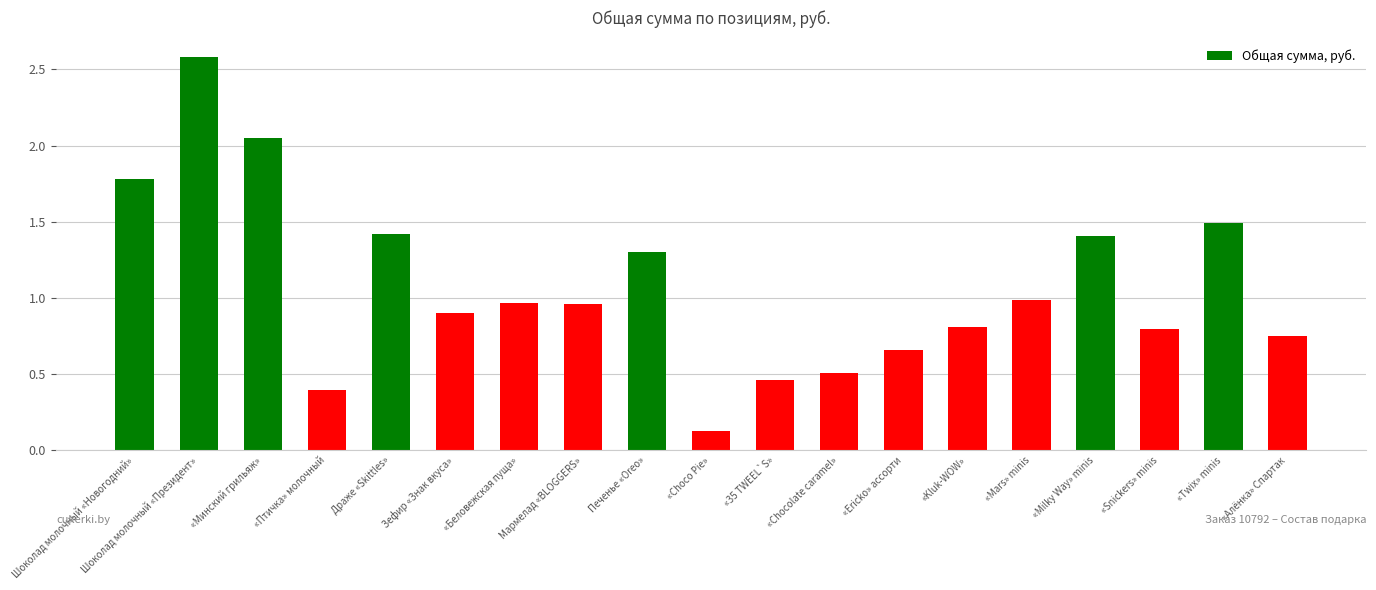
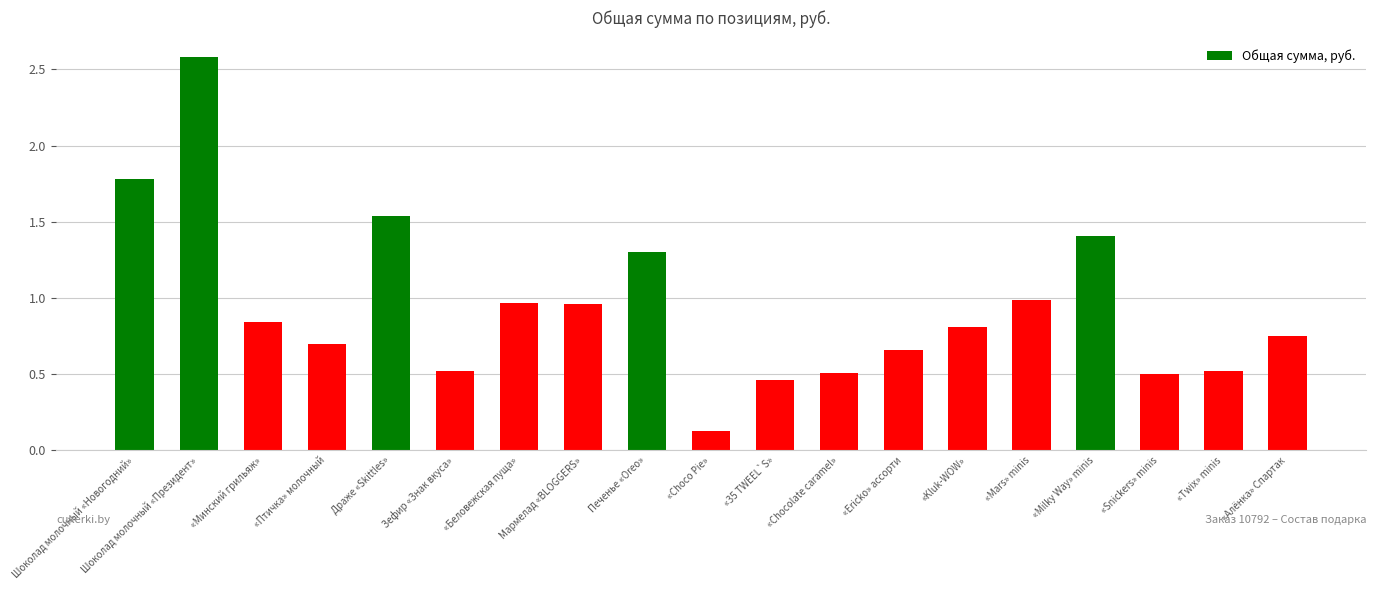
  {
    "Шоколад молочный «Новогодний»": 1.78,
    "Шоколад молочный «Президент»": 2.58,
-   "«Минский грильяж»": 2.05,
-   "«Птичка» молочный": 0.4,
-   "Драже «Skittles»": 1.42,
-   "Зефир «Знак вкуса»": 0.90,
+   "«Минский грильяж»": 0.84,
+   "«Птичка» молочный": 0.7,
+   "Драже «Skittles»": 1.54,
+   "Зефир «Знак вкуса»": 0.52,
    "«Беловежская пуща»": 0.97,
    "Мармелад «BLOGGERS»": 0.96,
    "Печенье «Oreo»": 1.30,
    "«Choco Pie»": 0.13,
    "«35 TWEEL`S»": 0.46,
    "«Chocolate caramel»": 0.51,
    "«Ericko» ассорти": 0.66,
    "«Kluk-WOW»": 0.81,
    "«Mars» minis": 0.99,
    "«Milky Way» minis": 1.41,
-   "«Snickers» minis": 0.8,
-   "«Twix» minis": 1.49,
+   "«Snickers» minis": 0.5,
+   "«Twix» minis": 0.52,
    "«Алёнка» Спартак": 0.75
  }
